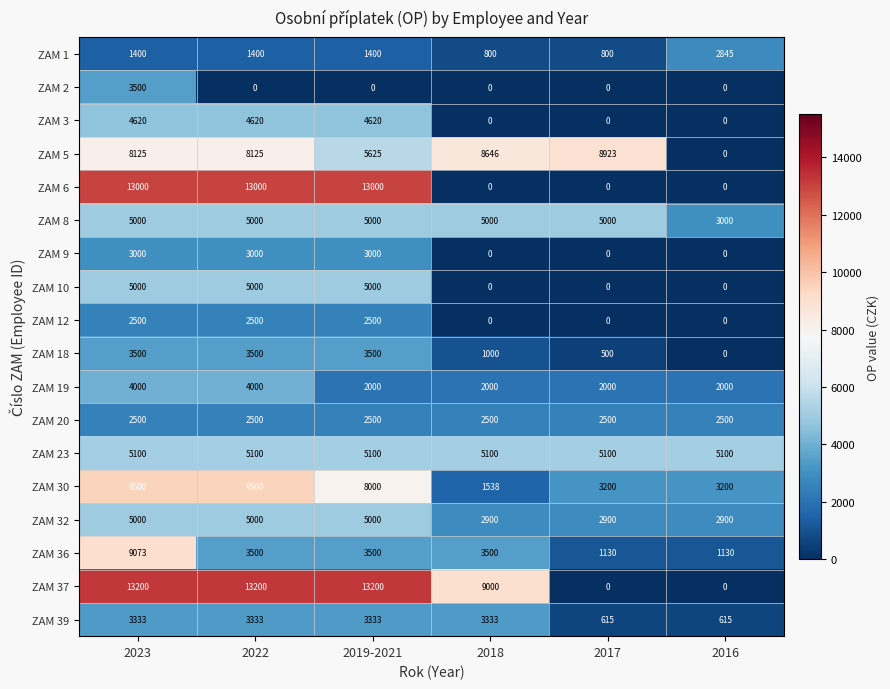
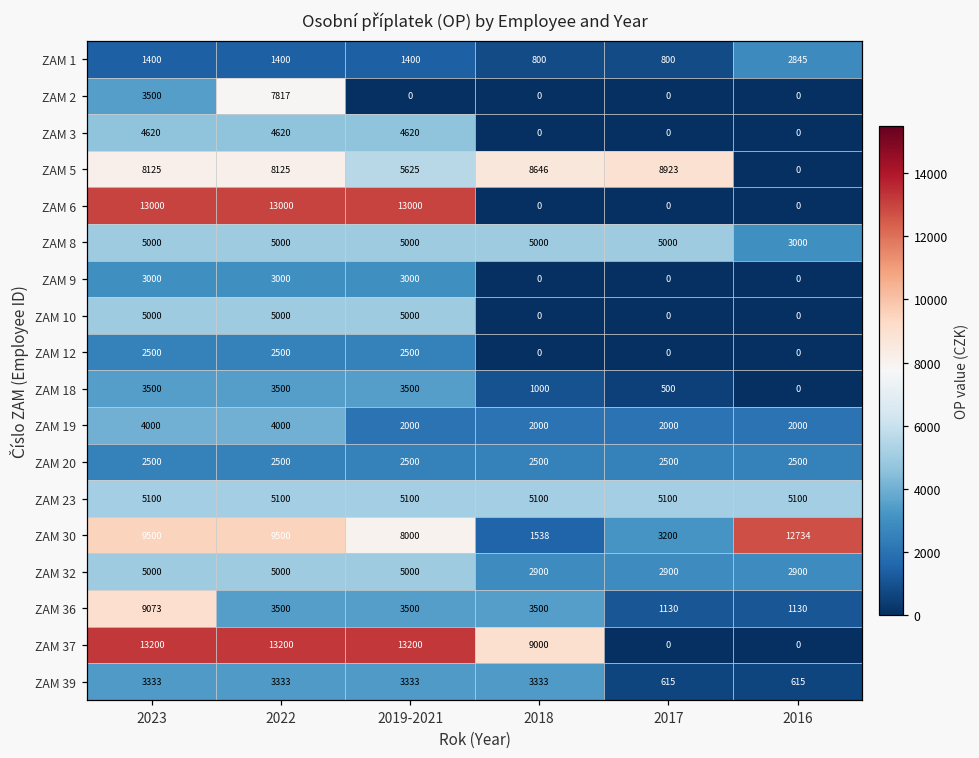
  {
    "ZAM 1": {
      "2023": 1400,
      "2022": 1400,
      "2019-2021": 1400,
      "2018": 800,
      "2017": 800,
      "2016": 2845
    },
    "ZAM 2": {
      "2023": 3500,
-     "2022": 0,
+     "2022": 7817,
      "2019-2021": 0,
      "2018": 0,
      "2017": 0,
      "2016": 0
    },
    "ZAM 3": {
      "2023": 4620,
      "2022": 4620,
      "2019-2021": 4620,
      "2018": 0,
      "2017": 0,
      "2016": 0
    },
    "ZAM 5": {
      "2023": 8125,
      "2022": 8125,
      "2019-2021": 5625,
      "2018": 8646,
      "2017": 8923,
      "2016": 0
    },
    "ZAM 6": {
      "2023": 13000,
      "2022": 13000,
      "2019-2021": 13000,
      "2018": 0,
      "2017": 0,
      "2016": 0
    },
    "ZAM 8": {
      "2023": 5000,
      "2022": 5000,
      "2019-2021": 5000,
      "2018": 5000,
      "2017": 5000,
      "2016": 3000
    },
    "ZAM 9": {
      "2023": 3000,
      "2022": 3000,
      "2019-2021": 3000,
      "2018": 0,
      "2017": 0,
      "2016": 0
    },
    "ZAM 10": {
      "2023": 5000,
      "2022": 5000,
      "2019-2021": 5000,
      "2018": 0,
      "2017": 0,
      "2016": 0
    },
    "ZAM 12": {
      "2023": 2500,
      "2022": 2500,
      "2019-2021": 2500,
      "2018": 0,
      "2017": 0,
      "2016": 0
    },
    "ZAM 18": {
      "2023": 3500,
      "2022": 3500,
      "2019-2021": 3500,
      "2018": 1000,
      "2017": 500,
      "2016": 0
    },
    "ZAM 19": {
      "2023": 4000,
      "2022": 4000,
      "2019-2021": 2000,
      "2018": 2000,
      "2017": 2000,
      "2016": 2000
    },
    "ZAM 20": {
      "2023": 2500,
      "2022": 2500,
      "2019-2021": 2500,
      "2018": 2500,
      "2017": 2500,
      "2016": 2500
    },
    "ZAM 23": {
      "2023": 5100,
      "2022": 5100,
      "2019-2021": 5100,
      "2018": 5100,
      "2017": 5100,
      "2016": 5100
    },
    "ZAM 30": {
      "2023": 9500,
      "2022": 9500,
      "2019-2021": 8000,
      "2018": 1538,
      "2017": 3200,
-     "2016": 3200
+     "2016": 12734
    },
    "ZAM 32": {
      "2023": 5000,
      "2022": 5000,
      "2019-2021": 5000,
      "2018": 2900,
      "2017": 2900,
      "2016": 2900
    },
    "ZAM 36": {
      "2023": 9073,
      "2022": 3500,
      "2019-2021": 3500,
      "2018": 3500,
      "2017": 1130,
      "2016": 1130
    },
    "ZAM 37": {
      "2023": 13200,
      "2022": 13200,
      "2019-2021": 13200,
      "2018": 9000,
      "2017": 0,
      "2016": 0
    },
    "ZAM 39": {
      "2023": 3333,
      "2022": 3333,
      "2019-2021": 3333,
      "2018": 3333,
      "2017": 615,
      "2016": 615
    }
  }
